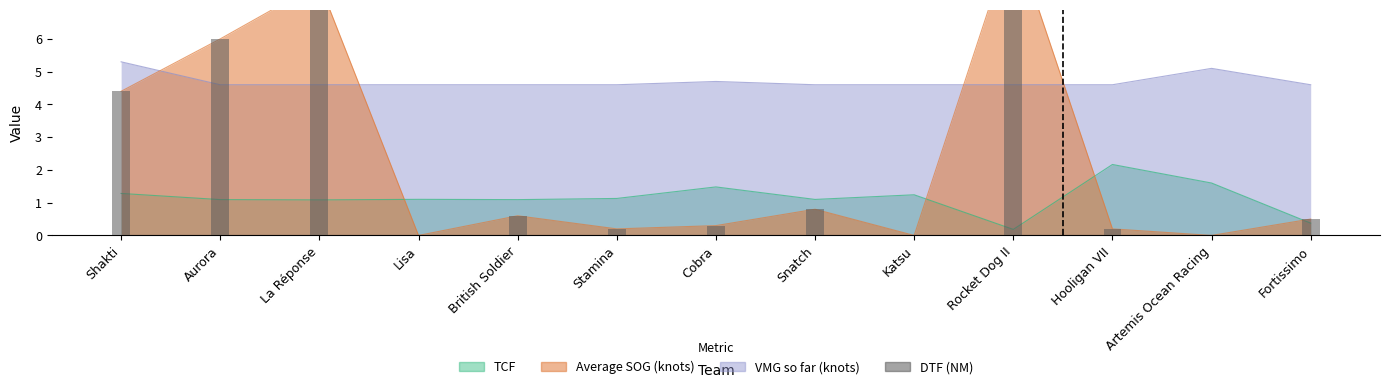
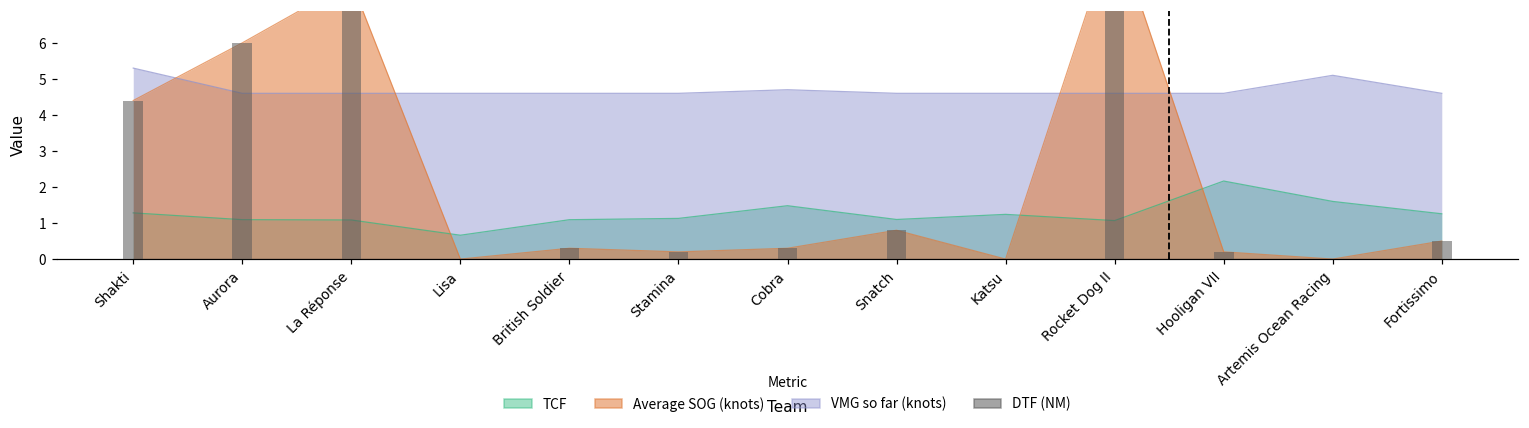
  {
    "TCF": {
      "Shakti": 1.3,
      "Aurora": 1.1,
      "La Réponse": 1.1,
-     "Lisa": 1.1,
+     "Lisa": 0.7,
      "British Soldier": 1.1,
      "Stamina": 1.1,
      "Cobra": 1.5,
      "Snatch": 1.1,
      "Katsu": 1.2,
-     "Rocket Dog II": 0.2,
+     "Rocket Dog II": 1.1,
      "Hooligan VII": 2.2,
      "Artemis Ocean Racing": 1.6,
-     "Fortissimo": 0.4
+     "Fortissimo": 1.3
    },
    "Average SOG (knots)": {
      "Shakti": 4.4,
      "Aurora": 6.0,
      "Lisa": 0.0,
-     "British Soldier": 0.6,
+     "British Soldier": 0.3,
      "Stamina": 0.2,
      "Cobra": 0.3,
      "Snatch": 0.8,
      "Katsu": 0.0,
      "Hooligan VII": 0.2,
      "Artemis Ocean Racing": 0.0,
      "Fortissimo": 0.5
    }
  }
